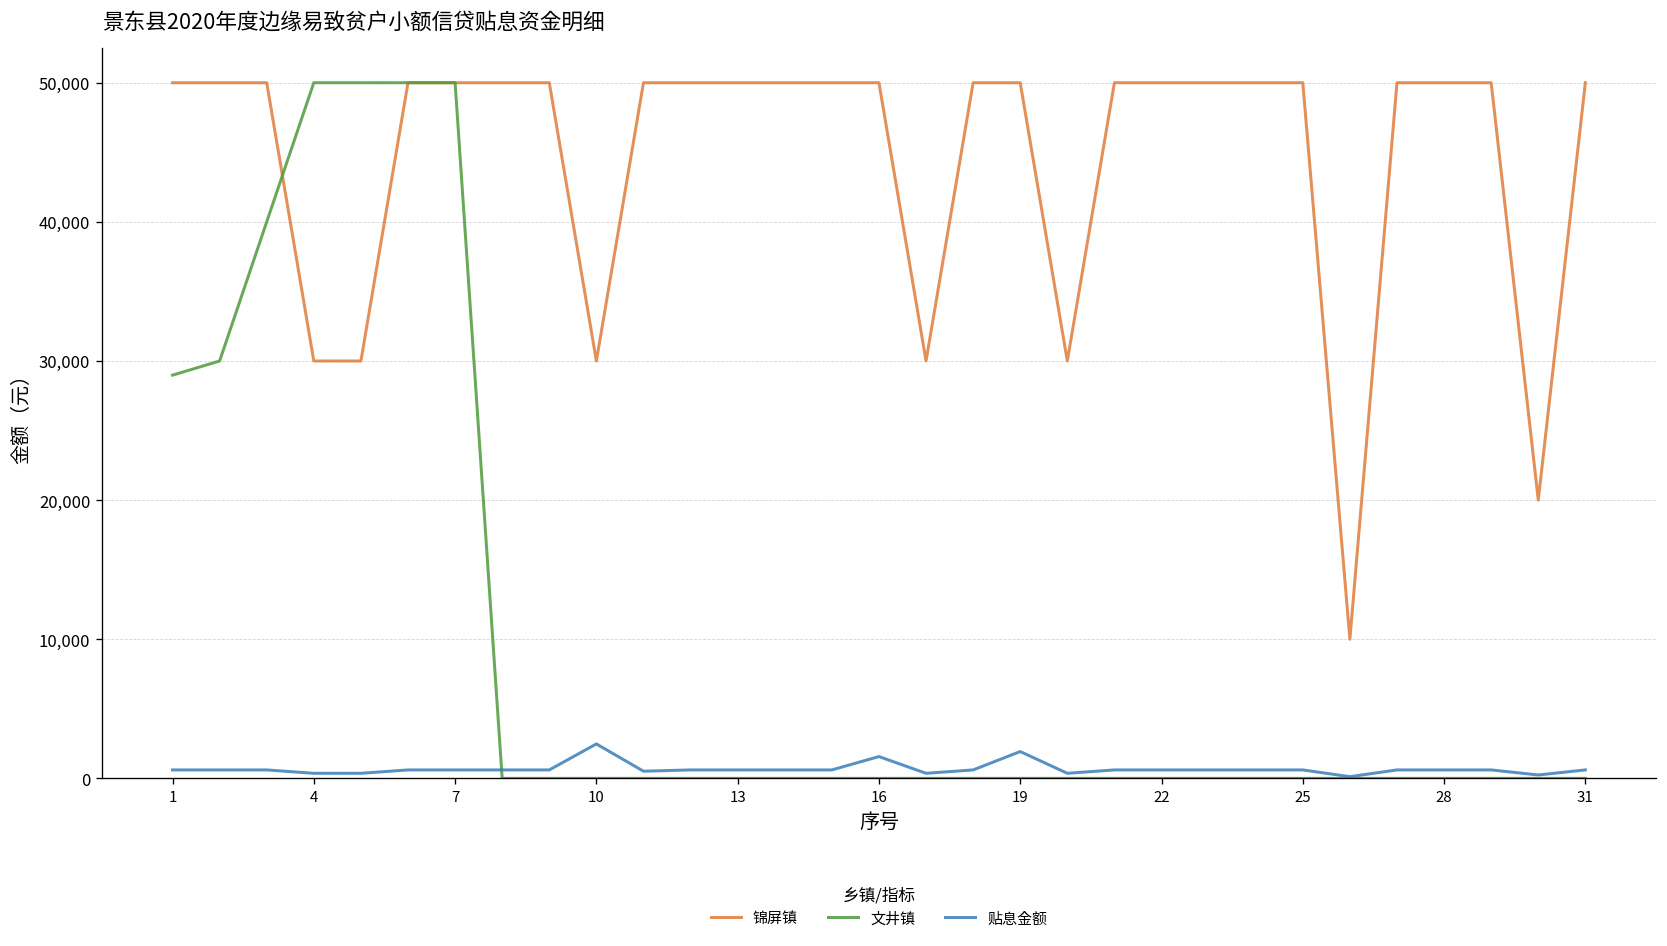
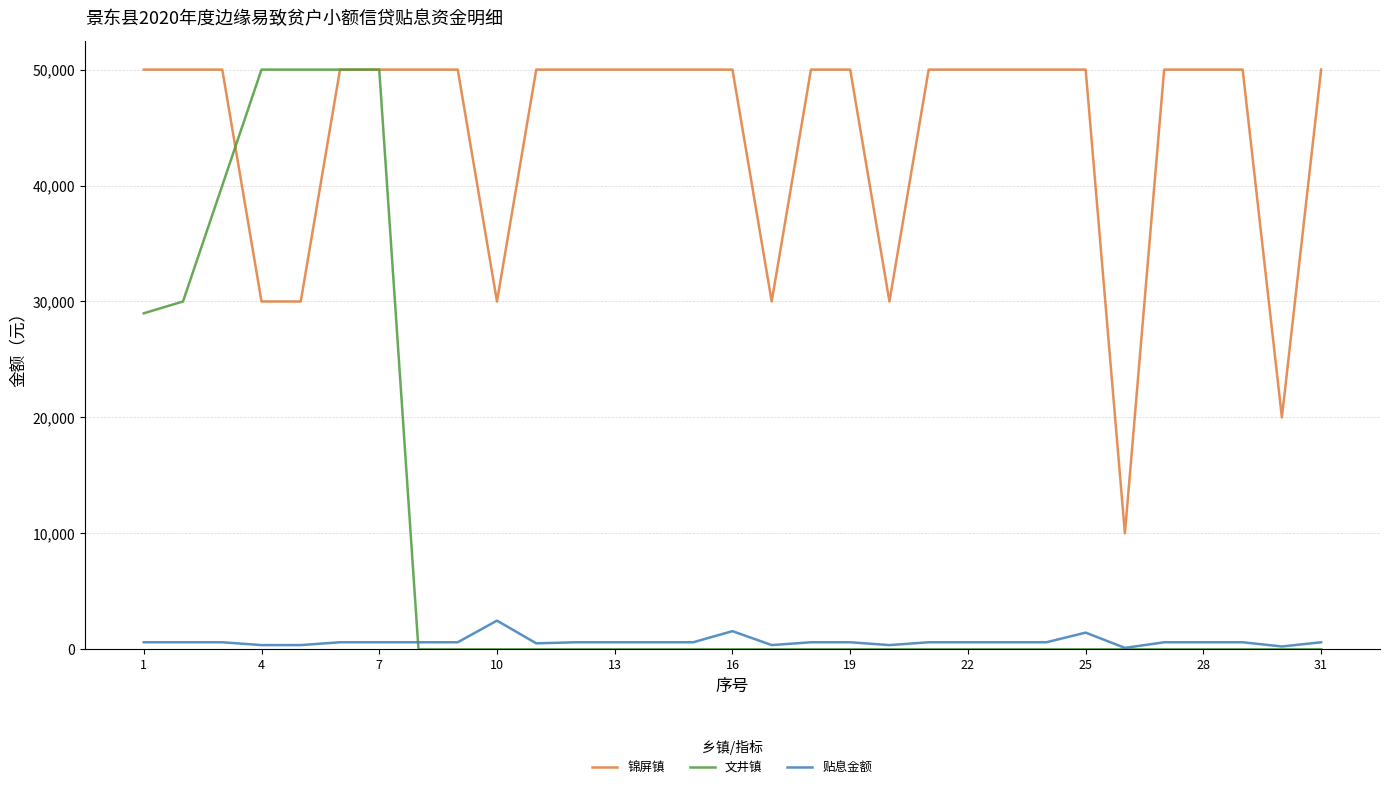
  {
    "锦屏镇": {
      "1": "50,000",
      "4": "30,000",
      "10": "30,000",
      "13": "50,000",
      "16": "50,000",
      "19": "50,000",
      "22": "50,000",
      "25": "50,000",
      "28": "50,000",
      "31": "50,000"
    },
    "文井镇": {
      "1": "29,000",
      "4": "50,000",
      "10": "0",
      "13": "0",
      "16": "0",
      "19": "0",
      "22": "0",
      "25": "0",
      "28": "0",
      "31": "0"
    },
    "贴息金额": {
      "1": "600",
      "4": "400",
      "7": "600",
      "10": "2,500",
      "13": "600",
      "16": "1,600",
-     "19": "1,900",
+     "19": "600",
      "22": "600",
-     "25": "600",
+     "25": "1,400",
      "28": "600",
      "31": "600"
    }
  }
